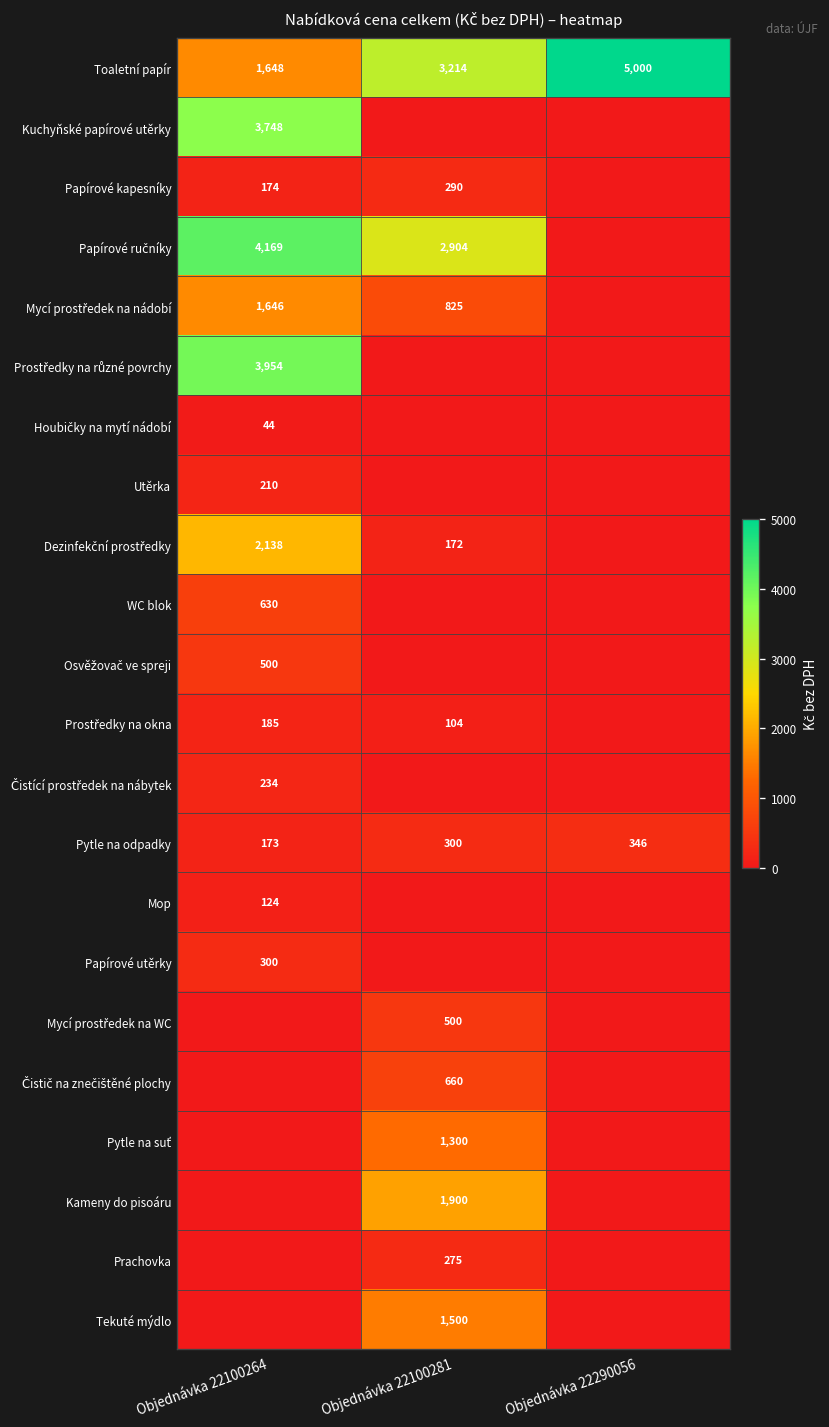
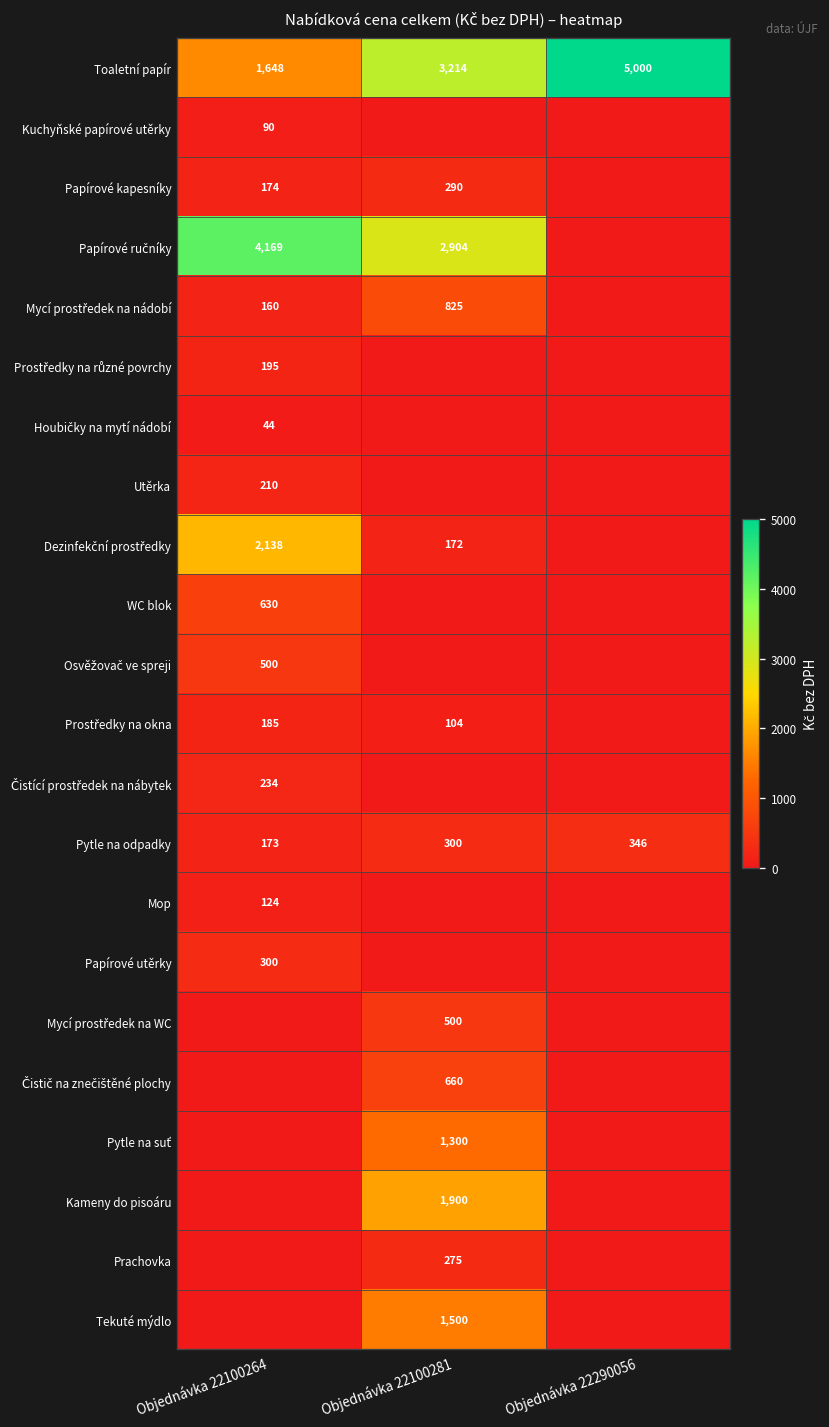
  {
    "Toaletní papír": {
      "Objednávka 22100264": "1,648",
      "Objednávka 22100281": "3,214",
      "Objednávka 22290056": "5,000"
    },
    "Kuchyňské papírové utěrky": {
-     "Objednávka 22100264": "3,748"
+     "Objednávka 22100264": "90"
    },
    "Papírové kapesníky": {
      "Objednávka 22100264": "174",
      "Objednávka 22100281": "290"
    },
    "Papírové ručníky": {
      "Objednávka 22100264": "4,169",
      "Objednávka 22100281": "2,904"
    },
    "Mycí prostředek na nádobí": {
-     "Objednávka 22100264": "1,646",
+     "Objednávka 22100264": "160",
      "Objednávka 22100281": "825"
    },
    "Prostředky na různé povrchy": {
-     "Objednávka 22100264": "3,954"
+     "Objednávka 22100264": "195"
    },
    "Houbičky na mytí nádobí": {
      "Objednávka 22100264": "44"
    },
    "Utěrka": {
      "Objednávka 22100264": "210"
    },
    "Dezinfekční prostředky": {
      "Objednávka 22100264": "2,138",
      "Objednávka 22100281": "172"
    },
    "WC blok": {
      "Objednávka 22100264": "630"
    },
    "Osvěžovač ve spreji": {
      "Objednávka 22100264": "500"
    },
    "Prostředky na okna": {
      "Objednávka 22100264": "185",
      "Objednávka 22100281": "104"
    },
    "Čistící prostředek na nábytek": {
      "Objednávka 22100264": "234"
    },
    "Pytle na odpadky": {
      "Objednávka 22100264": "173",
      "Objednávka 22100281": "300",
      "Objednávka 22290056": "346"
    },
    "Mop": {
      "Objednávka 22100264": "124"
    },
    "Papírové utěrky": {
      "Objednávka 22100264": "300"
    },
    "Mycí prostředek na WC": {
      "Objednávka 22100281": "500"
    },
    "Čistič na znečištěné plochy": {
      "Objednávka 22100281": "660"
    },
    "Pytle na suť": {
      "Objednávka 22100281": "1,300"
    },
    "Kameny do pisoáru": {
      "Objednávka 22100281": "1,900"
    },
    "Prachovka": {
      "Objednávka 22100281": "275"
    },
    "Tekuté mýdlo": {
      "Objednávka 22100281": "1,500"
    }
  }
